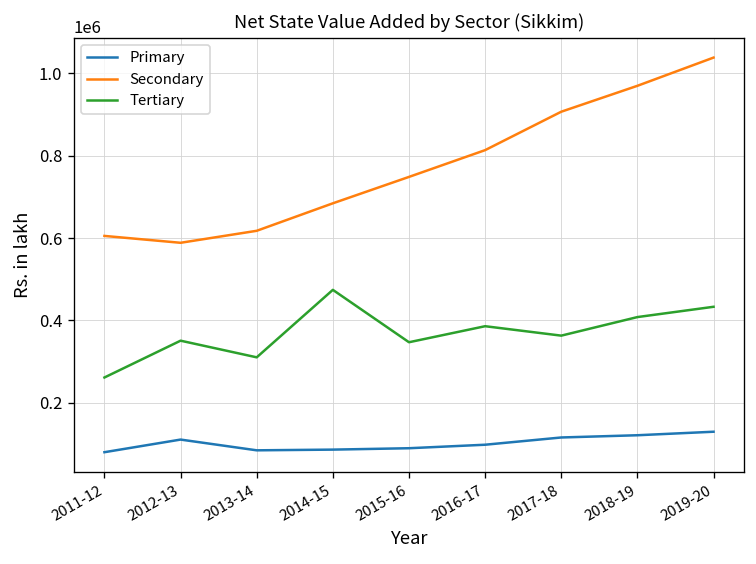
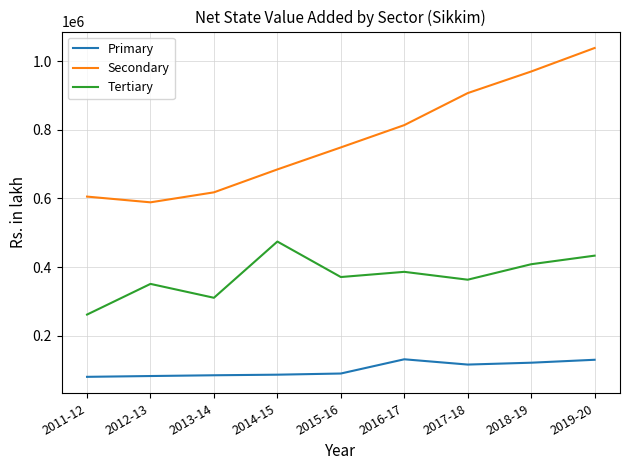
  {
    "Primary": {
      "2011-12": 80000,
-     "2012-13": 110000,
+     "2012-13": 80000,
      "2013-14": 80000,
      "2014-15": 90000,
      "2015-16": 90000,
-     "2016-17": 100000,
+     "2016-17": 130000,
      "2017-18": 120000,
      "2018-19": 120000,
      "2019-20": 130000
    },
    "Secondary": {
      "2011-12": 610000,
      "2012-13": 590000,
      "2013-14": 620000,
      "2014-15": 680000,
      "2015-16": 750000,
      "2016-17": 810000,
      "2017-18": 910000,
      "2018-19": 970000,
      "2019-20": 1040000
    },
    "Tertiary": {
      "2011-12": 260000,
      "2012-13": 350000,
      "2013-14": 310000,
      "2014-15": 470000,
-     "2015-16": 350000,
+     "2015-16": 370000,
      "2016-17": 390000,
      "2017-18": 360000,
      "2018-19": 410000,
      "2019-20": 430000
    }
  }
